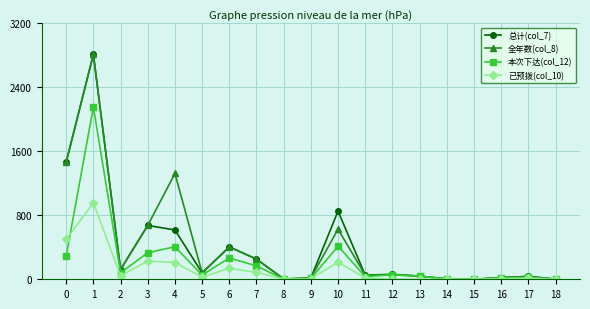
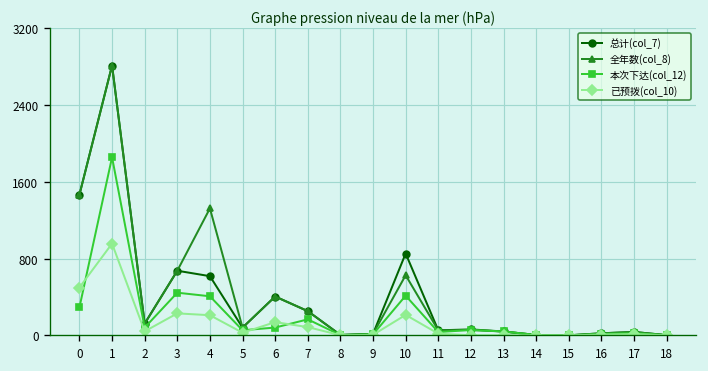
  {
    "总计(col_7)": {
      "4": 600,
      "10": 900
    },
    "全年数(col_8)": {
      "4": 1300,
      "10": 600
    },
    "本次下达(col_12)": {
      "0": 300,
-     "1": 2200,
+     "1": 1900,
      "2": 100,
-     "3": 300,
+     "3": 400,
      "4": 400,
-     "6": 300,
+     "6": 100,
      "7": 200,
      "10": 400
    },
    "已预拨(col_10)": {
      "0": 500,
      "1": 1000,
      "2": 0,
      "3": 200,
      "4": 200,
      "6": 100,
      "7": 100,
      "10": 200,
      "12": 0,
      "13": 0
    }
  }
